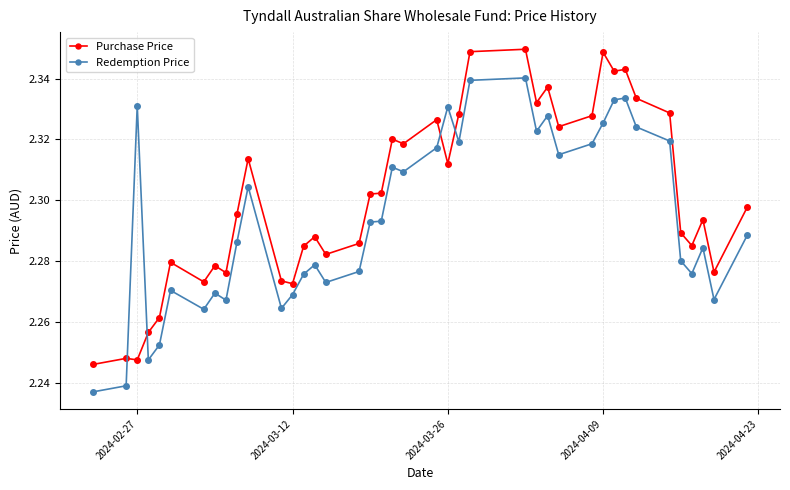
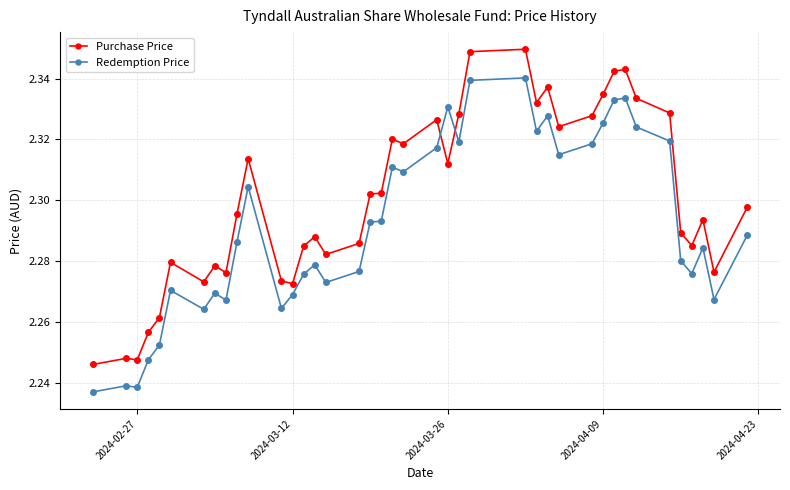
  {
    "Purchase Price": {
      "2024-02-27": 2.248,
      "2024-03-12": 2.273,
      "2024-03-26": 2.312,
-     "2024-04-09": 2.349
+     "2024-04-09": 2.335
    },
    "Redemption Price": {
-     "2024-02-27": 2.331,
+     "2024-02-27": 2.239,
      "2024-03-12": 2.269,
      "2024-03-26": 2.331,
      "2024-04-09": 2.325
    }
  }
